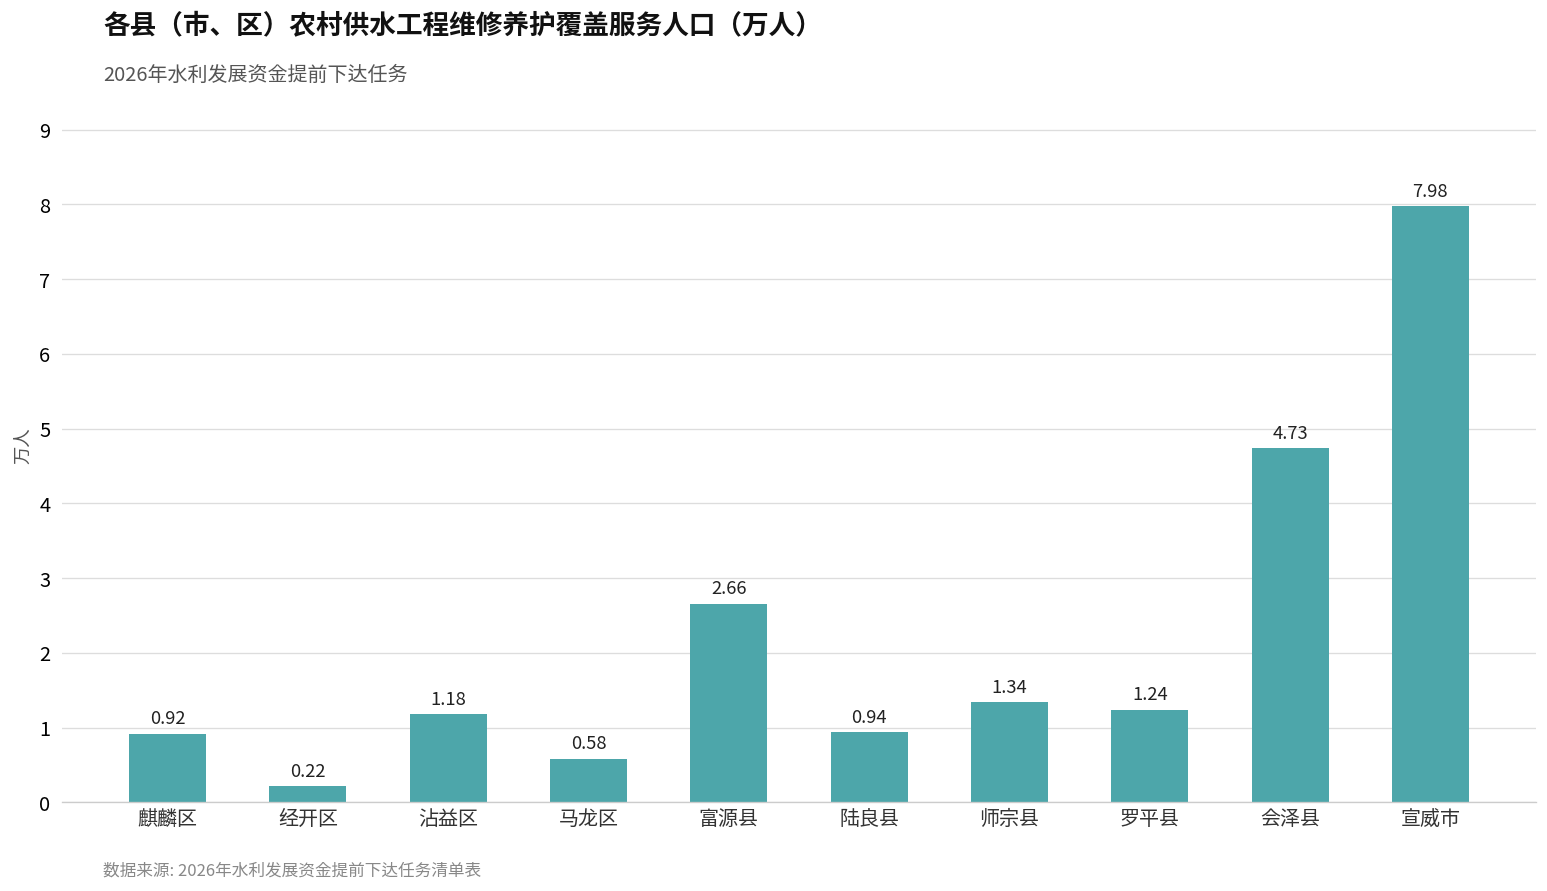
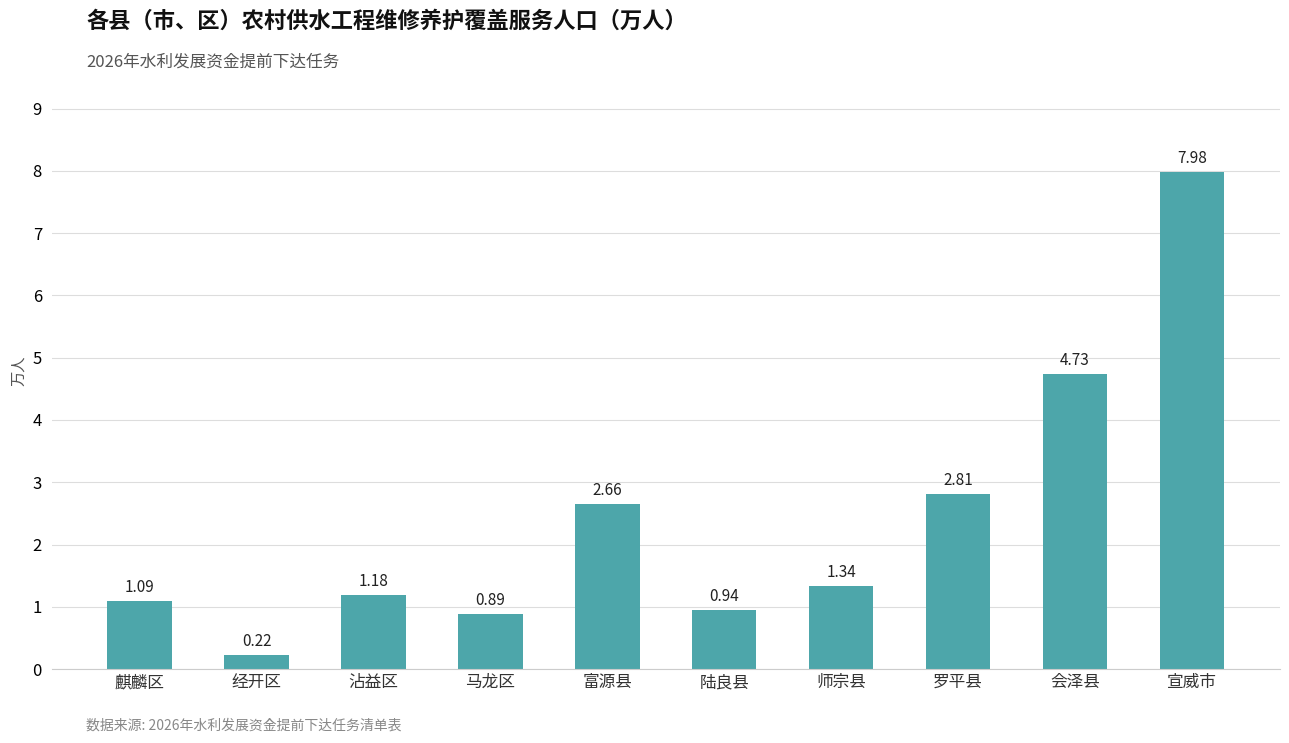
  {
-   "麒麟区": 0.92,
+   "麒麟区": 1.09,
    "经开区": 0.22,
    "沾益区": 1.18,
-   "马龙区": 0.58,
+   "马龙区": 0.89,
    "富源县": 2.66,
    "陆良县": 0.94,
    "师宗县": 1.34,
-   "罗平县": 1.24,
+   "罗平县": 2.81,
    "会泽县": 4.73,
    "宣威市": 7.98
  }
